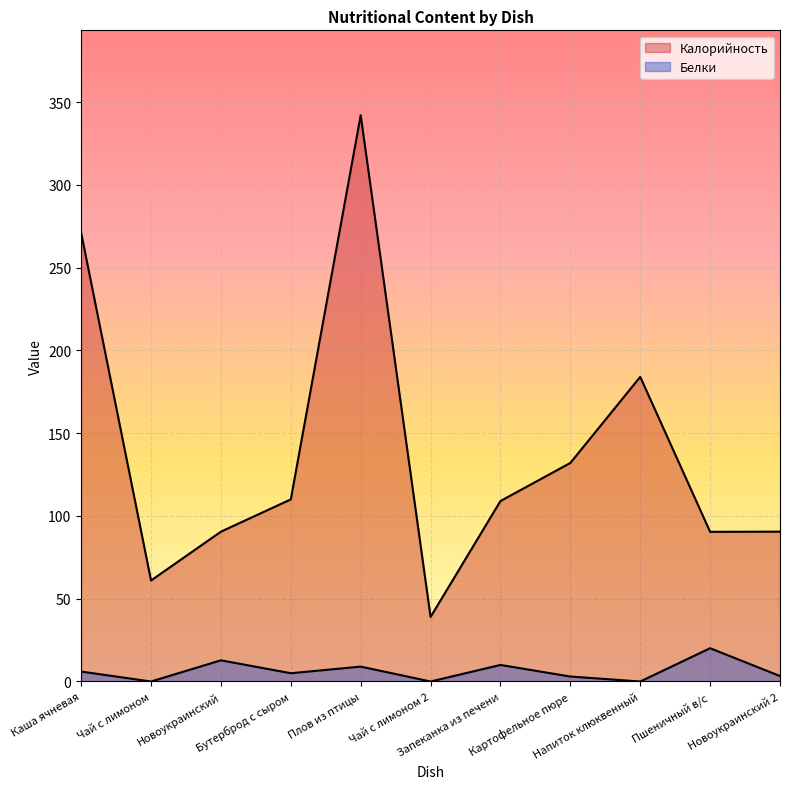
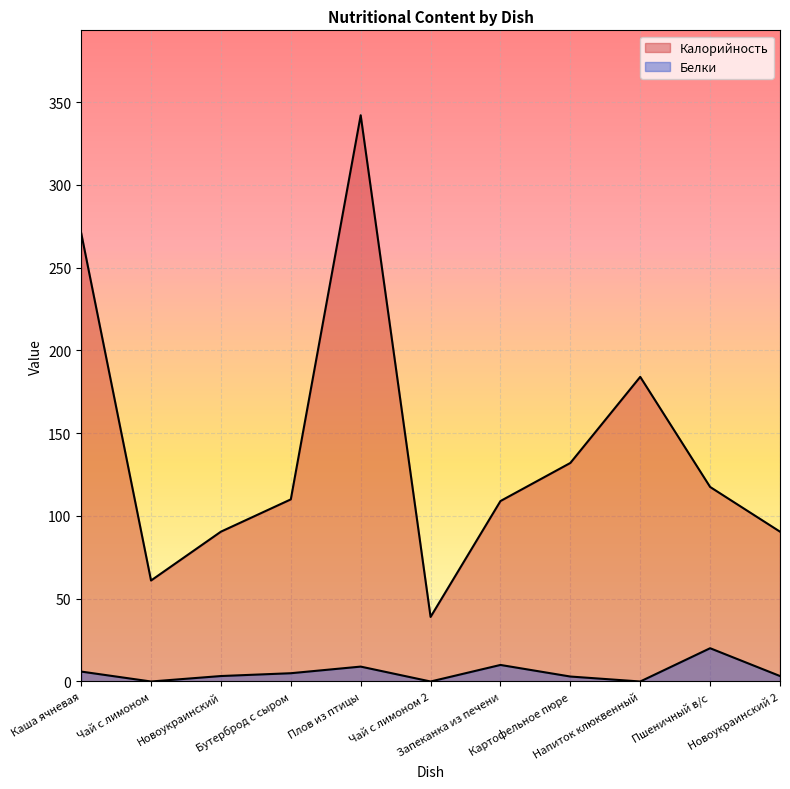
  {
    "Калорийность": {
      "Каша ячневая": 271,
      "Чай с лимоном": 61,
      "Новоукраинский": 91,
      "Бутерброд с сыром": 110,
      "Плов из птицы": 342,
      "Чай с лимоном 2": 39,
      "Запеканка из печени": 109,
      "Картофельное пюре": 132,
      "Напиток клюквенный": 184,
-     "Пшеничный в/с": 90,
+     "Пшеничный в/с": 118,
      "Новоукраинский 2": 91
    },
    "Белки": {
      "Каша ячневая": 6,
      "Чай с лимоном": 0,
-     "Новоукраинский": 13,
+     "Новоукраинский": 3,
      "Бутерброд с сыром": 5,
      "Плов из птицы": 9,
      "Чай с лимоном 2": 0,
      "Запеканка из печени": 10,
      "Картофельное пюре": 3,
      "Напиток клюквенный": 0,
      "Пшеничный в/с": 20,
      "Новоукраинский 2": 3
    }
  }
